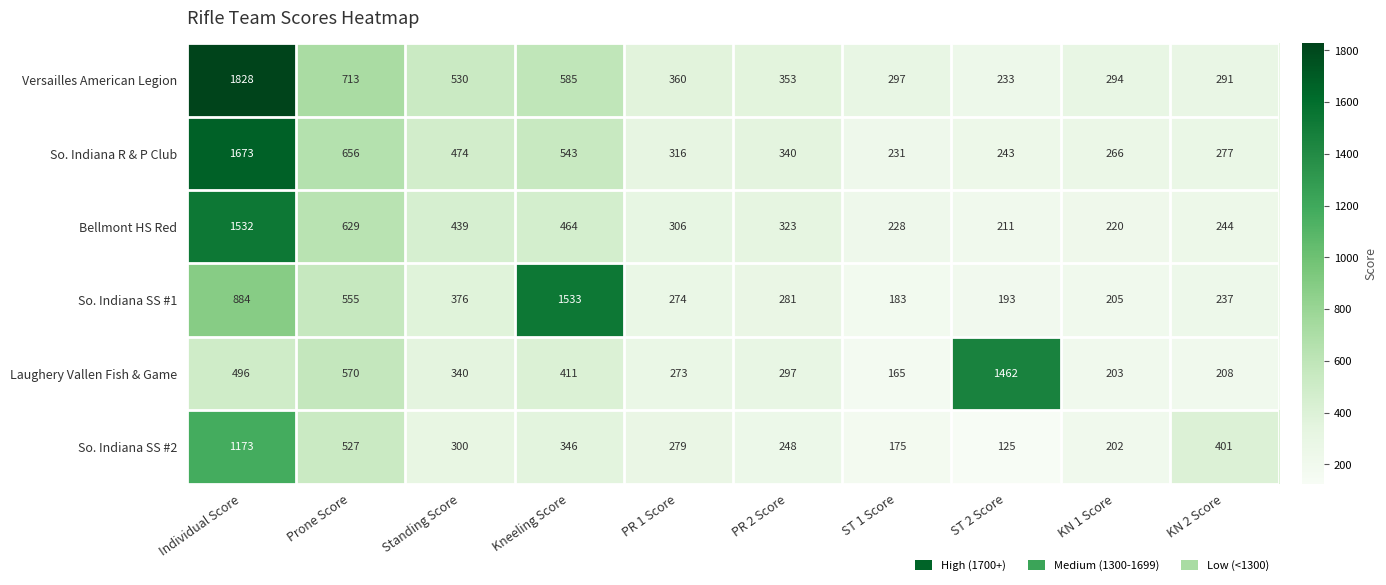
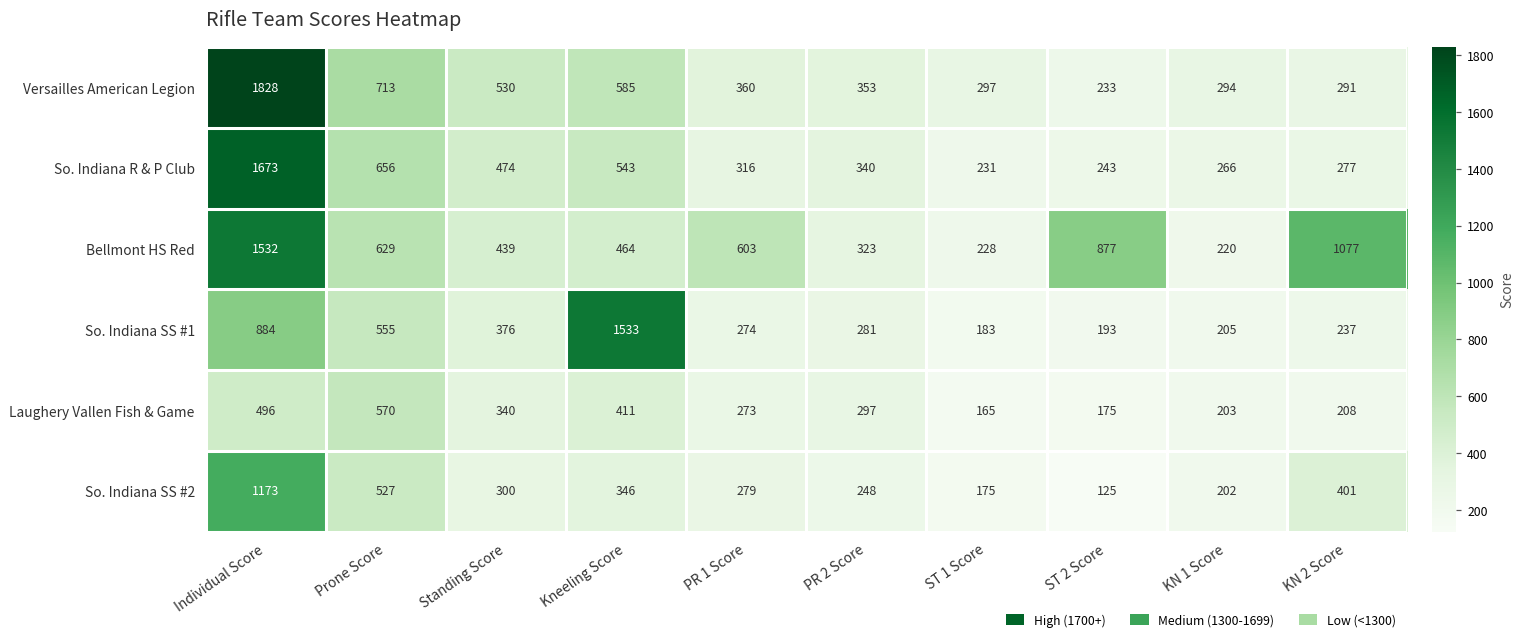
  {
    "Versailles American Legion": {
      "Individual Score": 1828,
      "Prone Score": 713,
      "Standing Score": 530,
      "Kneeling Score": 585,
      "PR 1 Score": 360,
      "PR 2 Score": 353,
      "ST 1 Score": 297,
      "ST 2 Score": 233,
      "KN 1 Score": 294,
      "KN 2 Score": 291
    },
    "So. Indiana R & P Club": {
      "Individual Score": 1673,
      "Prone Score": 656,
      "Standing Score": 474,
      "Kneeling Score": 543,
      "PR 1 Score": 316,
      "PR 2 Score": 340,
      "ST 1 Score": 231,
      "ST 2 Score": 243,
      "KN 1 Score": 266,
      "KN 2 Score": 277
    },
    "Bellmont HS Red": {
      "Individual Score": 1532,
      "Prone Score": 629,
      "Standing Score": 439,
      "Kneeling Score": 464,
-     "PR 1 Score": 306,
+     "PR 1 Score": 603,
      "PR 2 Score": 323,
      "ST 1 Score": 228,
-     "ST 2 Score": 211,
+     "ST 2 Score": 877,
      "KN 1 Score": 220,
-     "KN 2 Score": 244
+     "KN 2 Score": 1077
    },
    "So. Indiana SS #1": {
      "Individual Score": 884,
      "Prone Score": 555,
      "Standing Score": 376,
      "Kneeling Score": 1533,
      "PR 1 Score": 274,
      "PR 2 Score": 281,
      "ST 1 Score": 183,
      "ST 2 Score": 193,
      "KN 1 Score": 205,
      "KN 2 Score": 237
    },
    "Laughery Vallen Fish & Game": {
      "Individual Score": 496,
      "Prone Score": 570,
      "Standing Score": 340,
      "Kneeling Score": 411,
      "PR 1 Score": 273,
      "PR 2 Score": 297,
      "ST 1 Score": 165,
-     "ST 2 Score": 1462,
+     "ST 2 Score": 175,
      "KN 1 Score": 203,
      "KN 2 Score": 208
    },
    "So. Indiana SS #2": {
      "Individual Score": 1173,
      "Prone Score": 527,
      "Standing Score": 300,
      "Kneeling Score": 346,
      "PR 1 Score": 279,
      "PR 2 Score": 248,
      "ST 1 Score": 175,
      "ST 2 Score": 125,
      "KN 1 Score": 202,
      "KN 2 Score": 401
    }
  }
